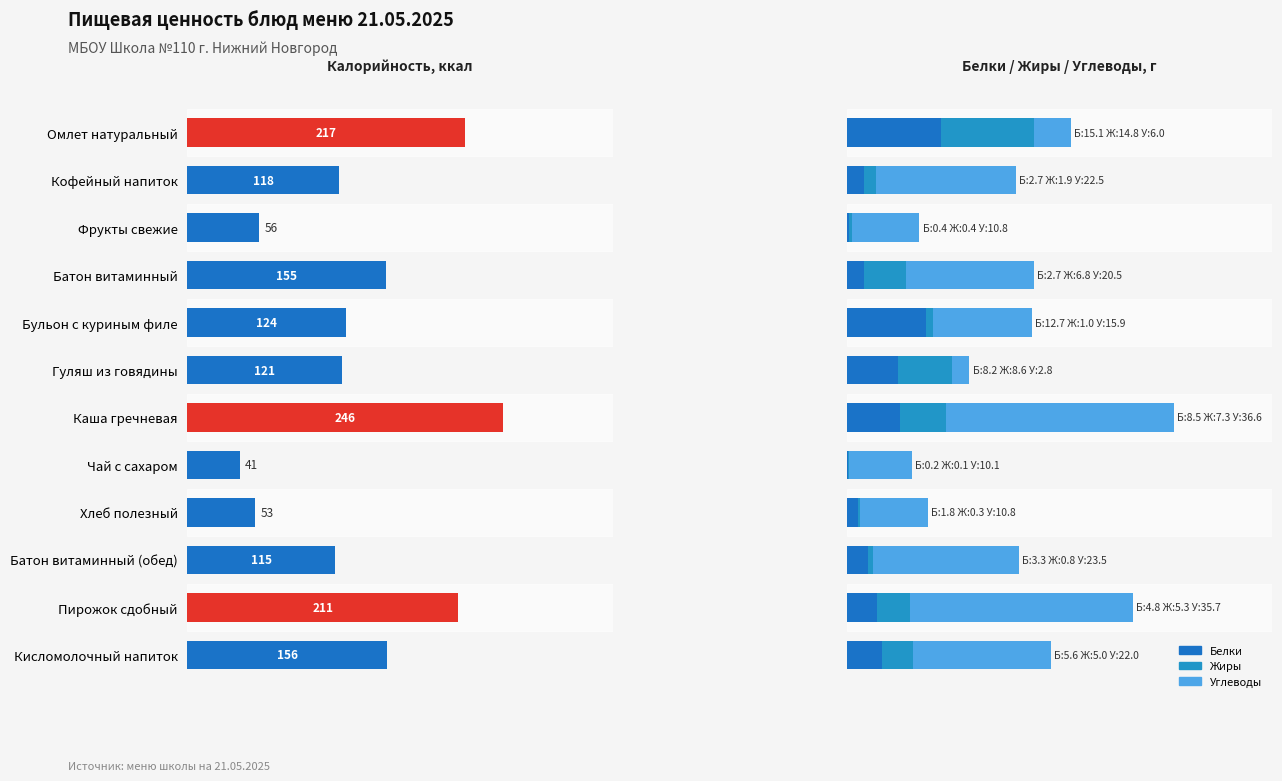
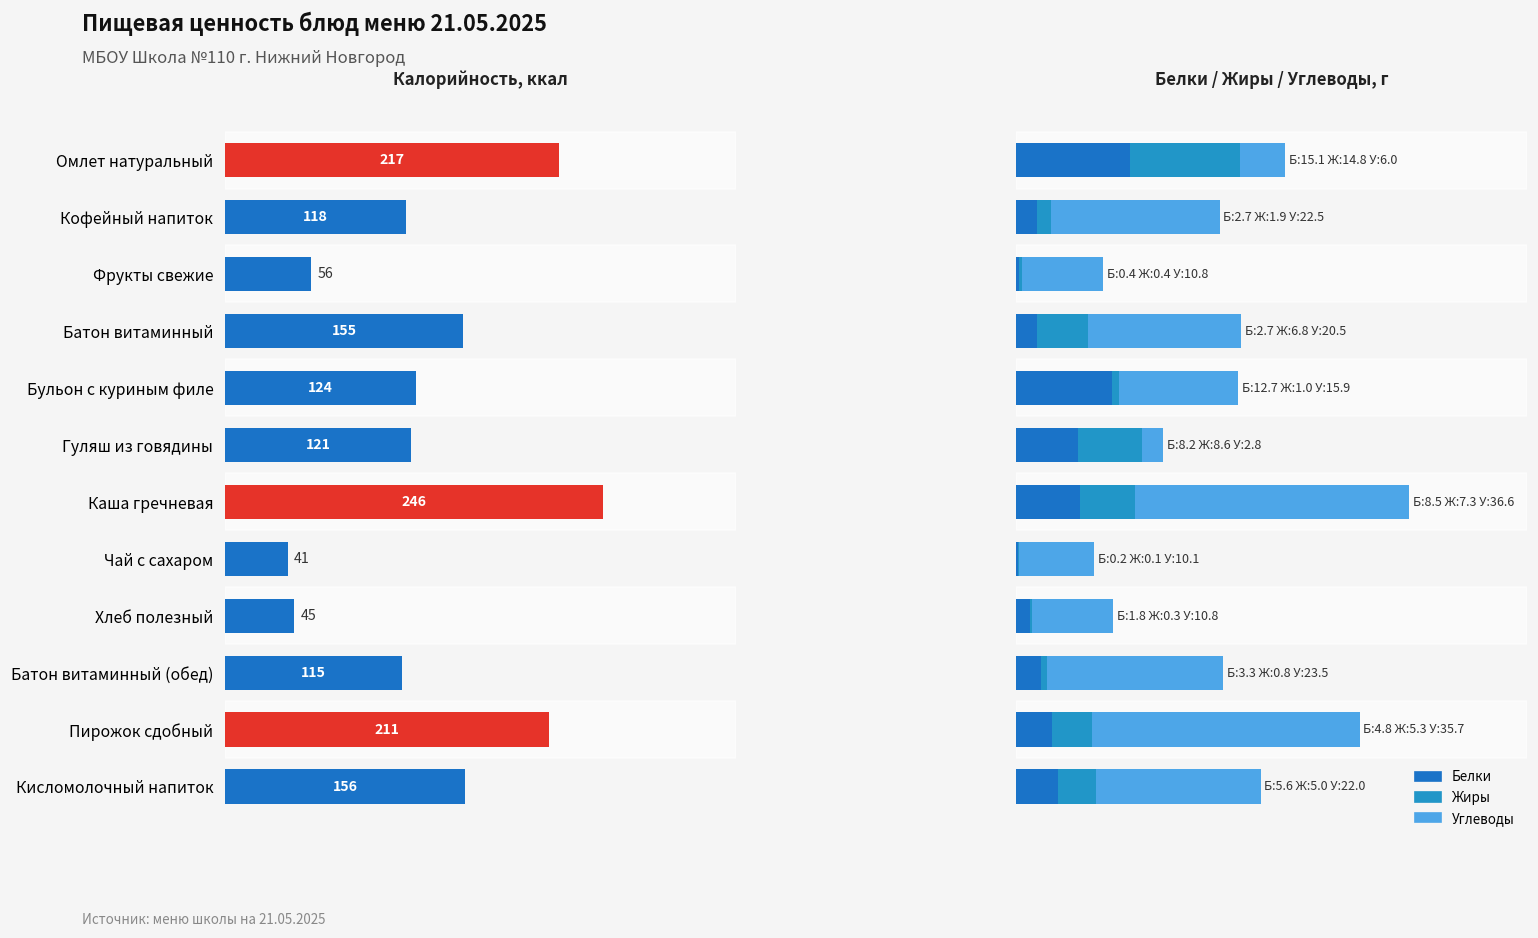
  {
    "Калорийность, ккал": {
      "Омлет натуральный": 217,
      "Кофейный напиток": 118,
      "Фрукты свежие": 56,
      "Батон витаминный": 155,
      "Бульон с куриным филе": 124,
      "Гуляш из говядины": 121,
      "Каша гречневая": 246,
      "Чай с сахаром": 41,
-     "Хлеб полезный": 53,
+     "Хлеб полезный": 45,
      "Батон витаминный (обед)": 115,
      "Пирожок сдобный": 211,
      "Кисломолочный напиток": 156
    }
  }
